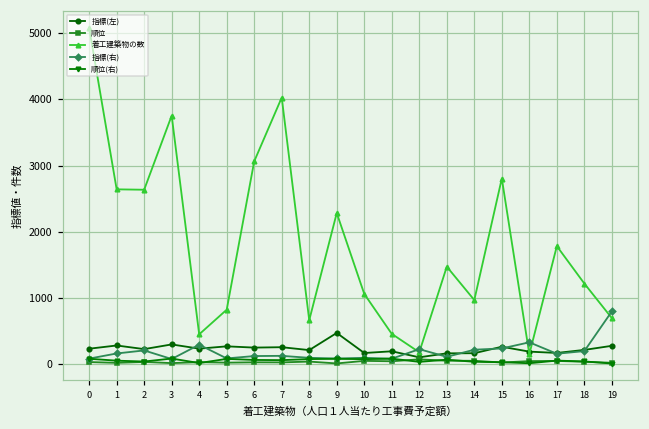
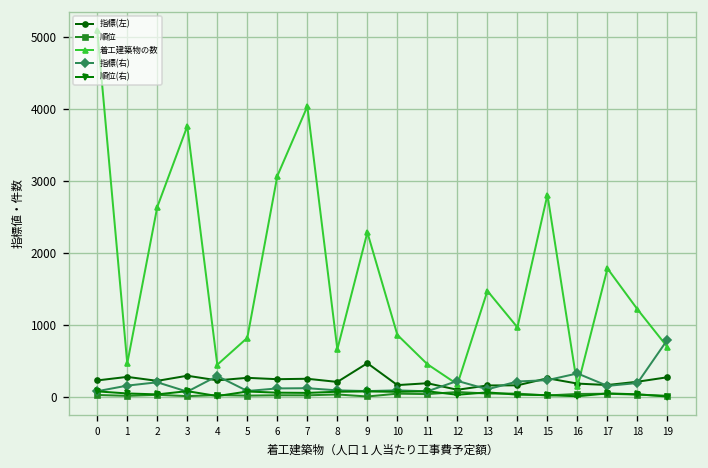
  {
    "着工建築物の数": {
-     "1": 2600,
+     "1": 500,
      "2": 2600,
      "3": 3800,
      "4": 400,
      "5": 800,
      "6": 3100,
      "7": 4000,
      "8": 700,
      "9": 2300,
-     "10": 1100,
+     "10": 900,
      "11": 500,
      "12": 200,
      "13": 1500,
      "14": 1000,
      "15": 2800,
      "17": 1800,
      "18": 1200,
      "19": 700
    }
  }
